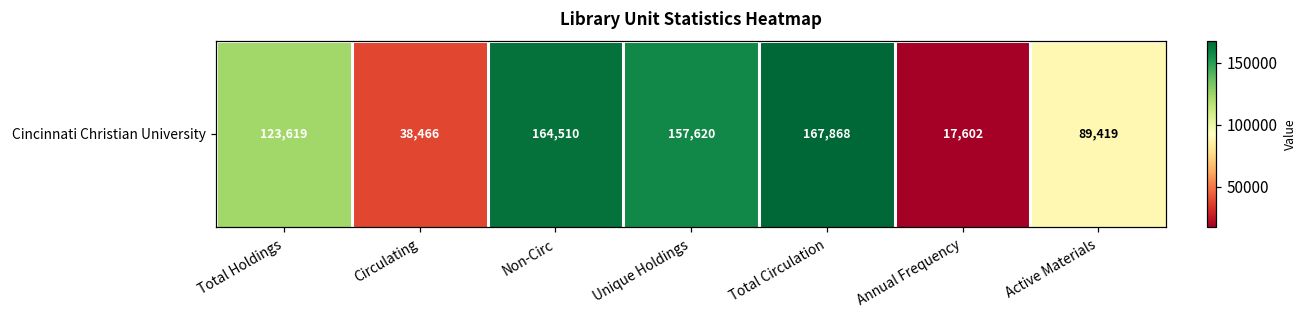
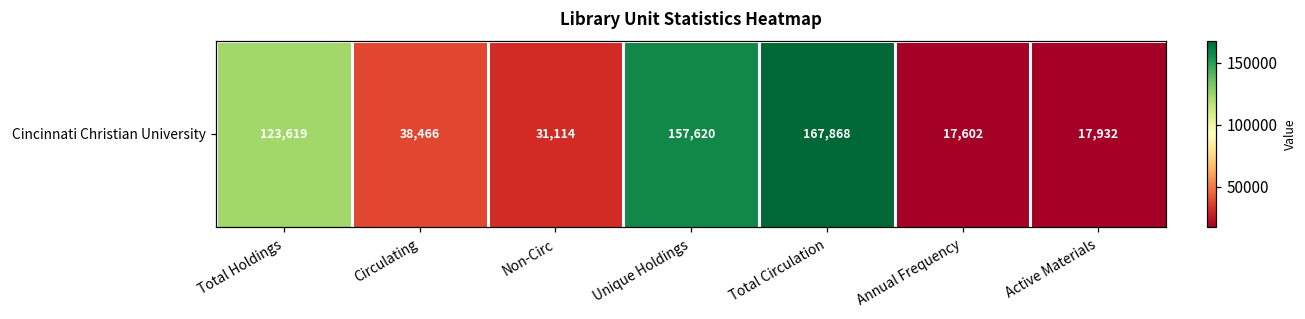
  {
    "Cincinnati Christian University": {
      "Total Holdings": "123,619",
      "Circulating": "38,466",
-     "Non-Circ": "164,510",
+     "Non-Circ": "31,114",
      "Unique Holdings": "157,620",
      "Total Circulation": "167,868",
      "Annual Frequency": "17,602",
-     "Active Materials": "89,419"
+     "Active Materials": "17,932"
    }
  }
